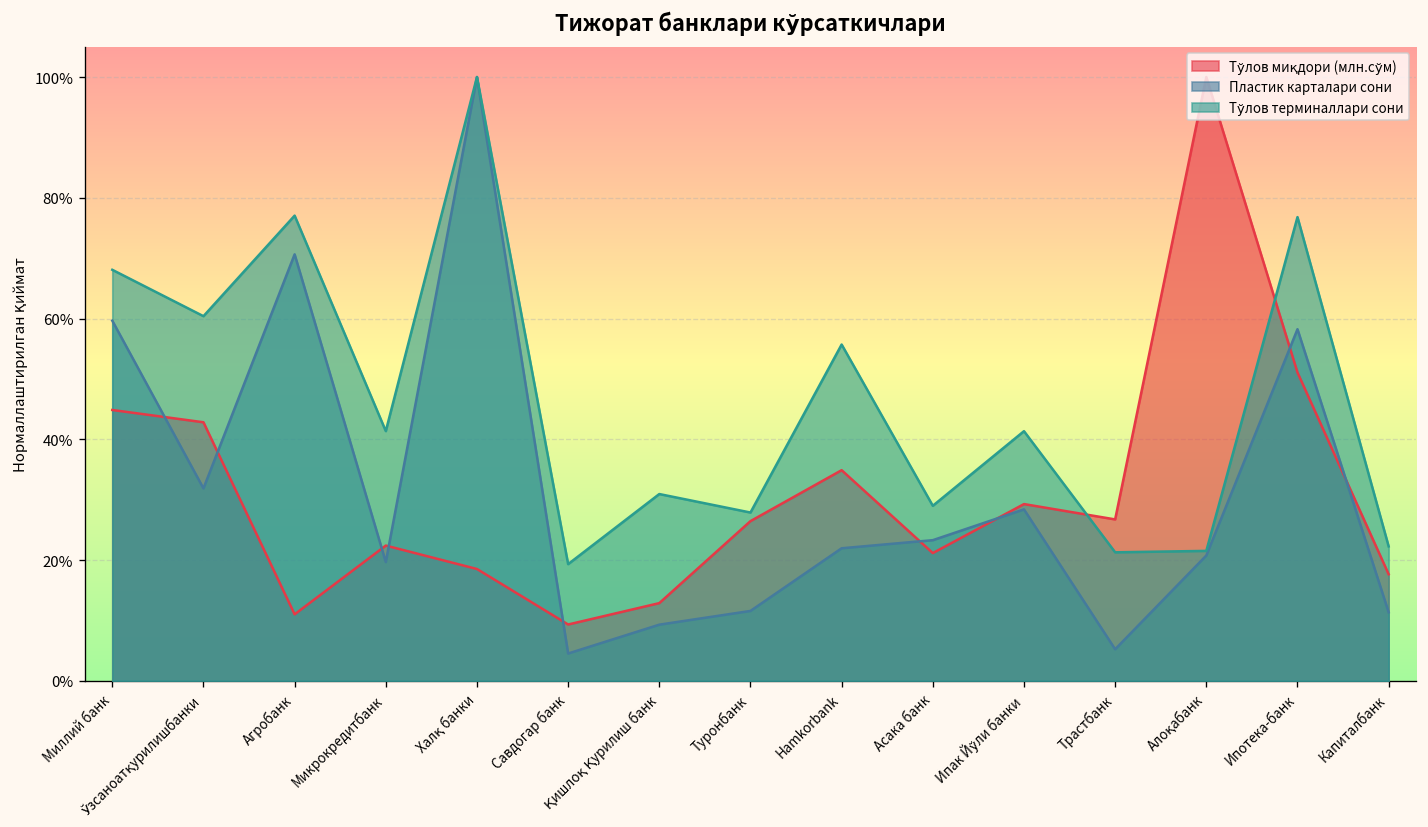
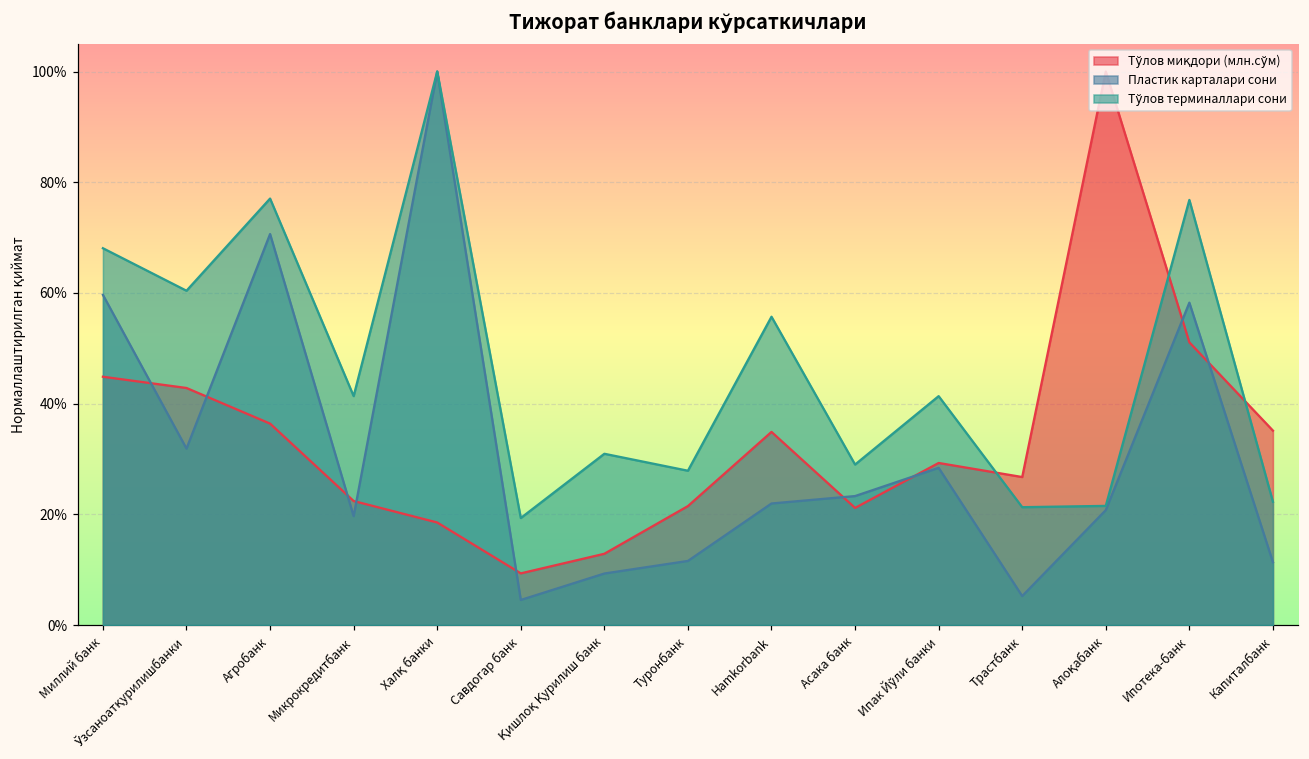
  {
    "Тўлов миқдори (млн.сўм)": {
      "Миллий банк": "45%",
      "Ўзсаноатқурилишбанки": "43%",
-     "Агробанк": "11%",
+     "Агробанк": "36%",
      "Микрокредитбанк": "22%",
      "Халқ банки": "19%",
      "Савдогар банк": "9%",
      "Қишлоқ Қурилиш банк": "13%",
-     "Туронбанк": "26%",
+     "Туронбанк": "21%",
      "Hamkorbank": "35%",
      "Асака банк": "21%",
      "Ипак Йўли банки": "29%",
      "Трастбанк": "27%",
      "Ипотека-банк": "51%",
-     "Капиталбанк": "18%"
+     "Капиталбанк": "35%"
    }
  }
